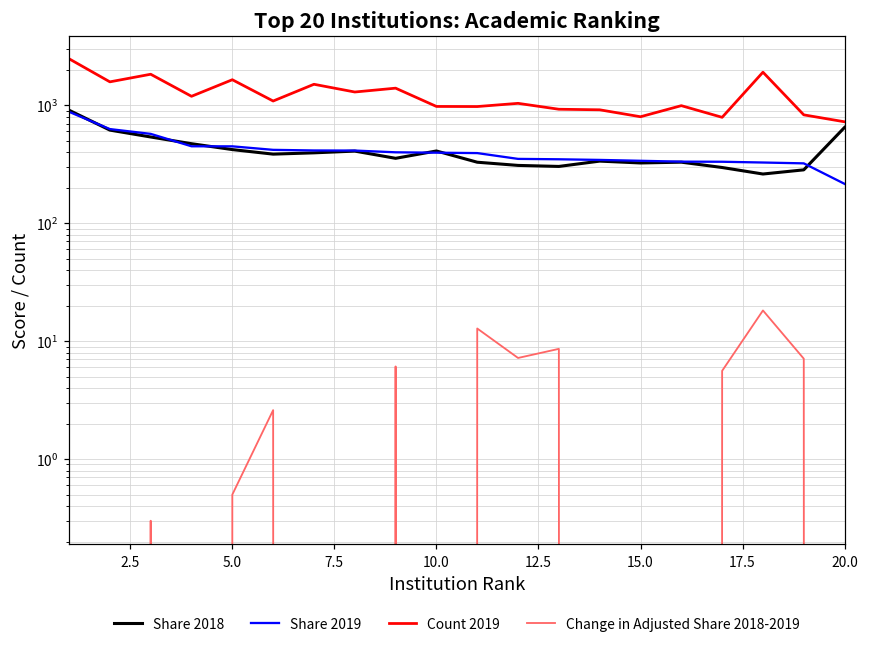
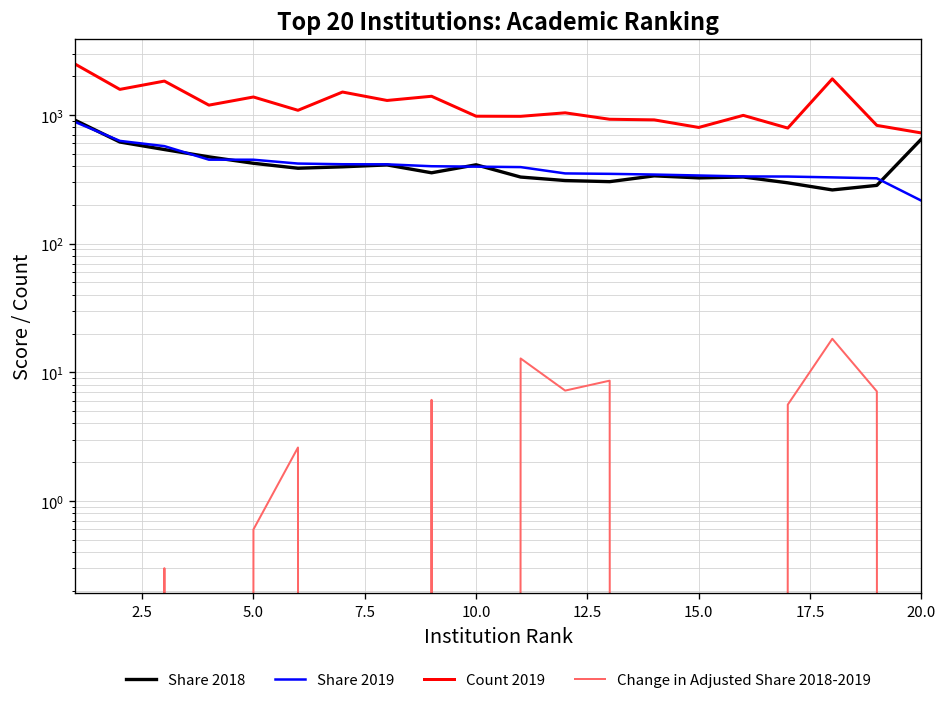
  {
    "Share 2018": {
      "5.0": 420,
      "20.0": 600
    },
    "Share 2019": {
      "5.0": 450,
      "20.0": 220
    },
    "Count 2019": {
-     "5.0": 1600,
+     "5.0": 1400,
      "10.0": 1000,
      "15.0": 800,
      "20.0": 700
    },
    "Change in Adjusted Share 2018-2019": {
-     "5.0": 0.5
+     "5.0": 0.6
    }
  }
